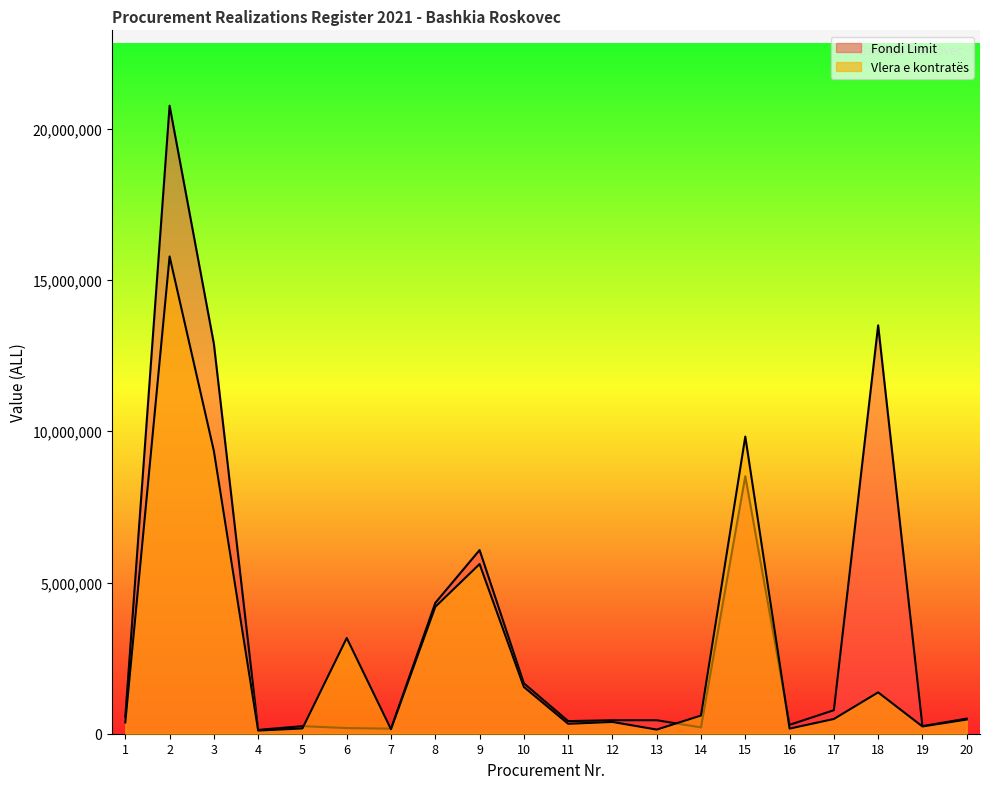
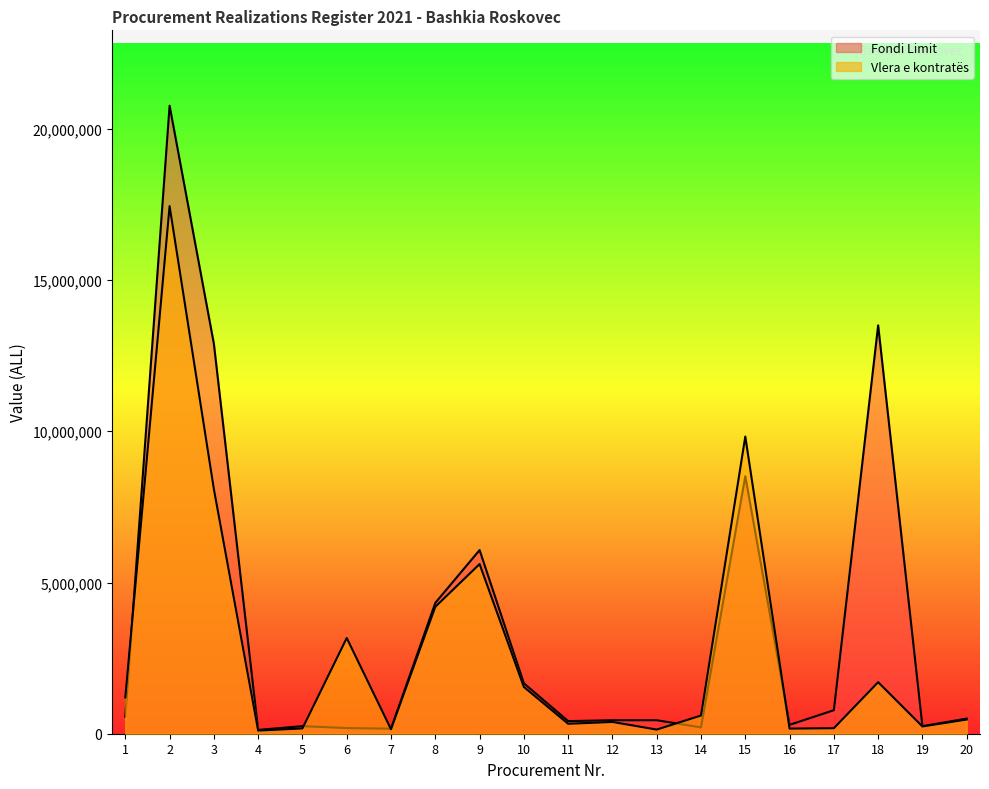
  {
    "Fondi Limit": {
      "1": "600,000",
      "2": "20,800,000",
      "3": "12,900,000",
      "6": "200,000",
      "8": "4,300,000",
      "9": "6,100,000",
      "10": "1,700,000",
      "11": "400,000",
      "13": "400,000",
      "14": "200,000",
      "15": "8,500,000",
      "16": "300,000",
      "17": "800,000",
      "18": "13,500,000"
    },
    "Vlera e kontratës": {
-     "1": "400,000",
-     "2": "15,800,000",
-     "3": "9,300,000",
+     "1": "1,200,000",
+     "2": "17,400,000",
+     "3": "8,100,000",
      "6": "3,200,000",
      "8": "4,200,000",
      "9": "5,600,000",
      "10": "1,500,000",
      "11": "300,000",
      "13": "100,000",
      "14": "600,000",
      "15": "9,800,000",
      "16": "200,000",
-     "17": "500,000",
-     "18": "1,400,000"
+     "17": "200,000",
+     "18": "1,700,000"
    }
  }
